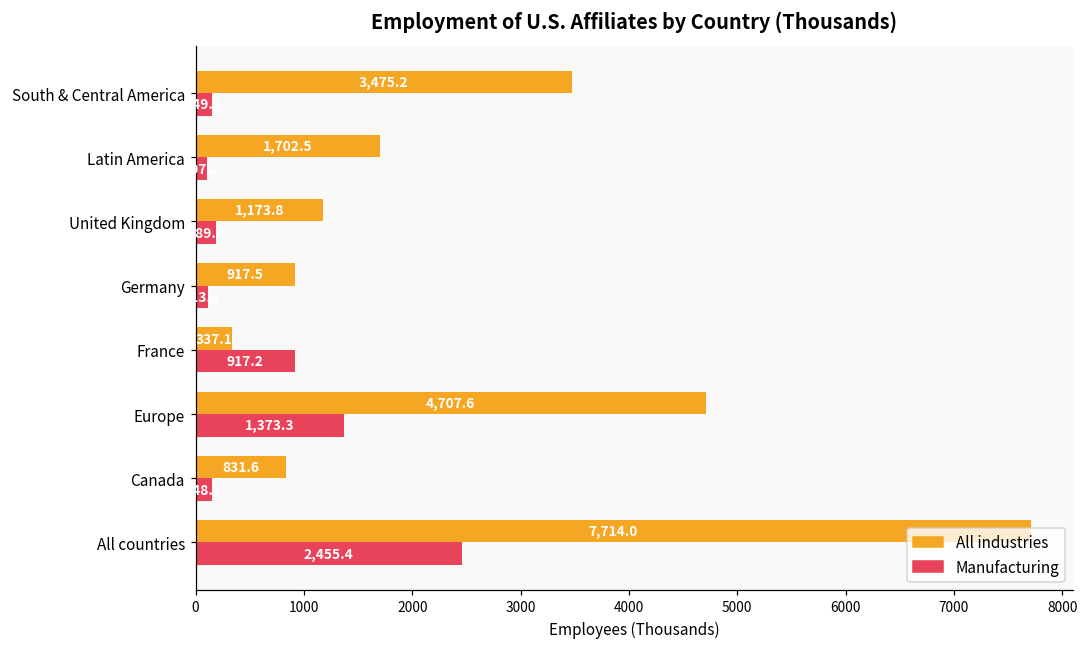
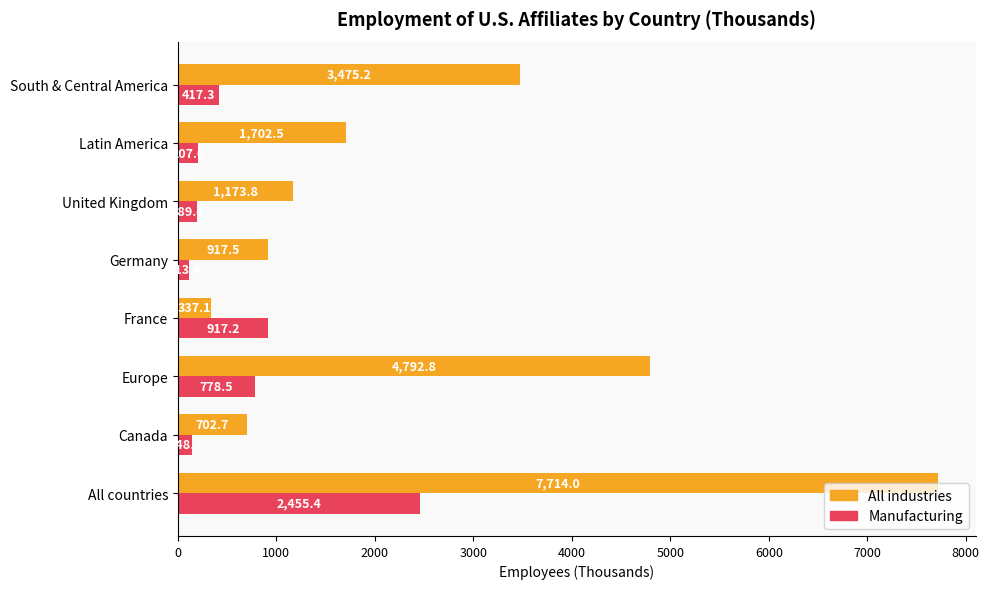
  {
    "All industries": {
      "South & Central America": "3,475.2",
      "Latin America": "1,702.5",
      "United Kingdom": "1,173.8",
      "Germany": "917.5",
      "France": "337.1",
-     "Europe": "4,707.6",
-     "Canada": "831.6",
+     "Europe": "4,792.8",
+     "Canada": "702.7",
      "All countries": "7,714.0"
    },
    "Manufacturing": {
-     "South & Central America": "100",
-     "Latin America": "100",
+     "South & Central America": "400",
+     "Latin America": "200",
      "United Kingdom": "189.4",
      "France": "917.2",
-     "Europe": "1,373.3",
+     "Europe": "778.5",
      "All countries": "2,455.4"
    }
  }
